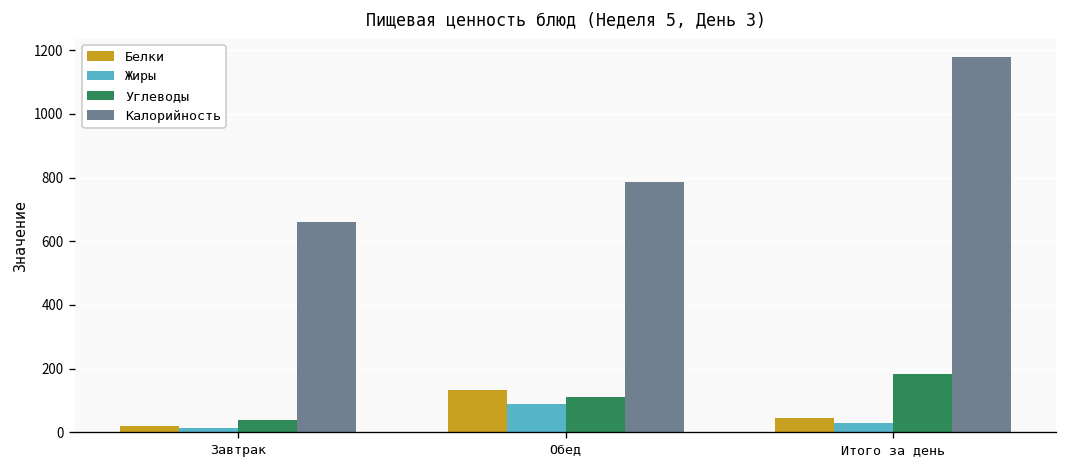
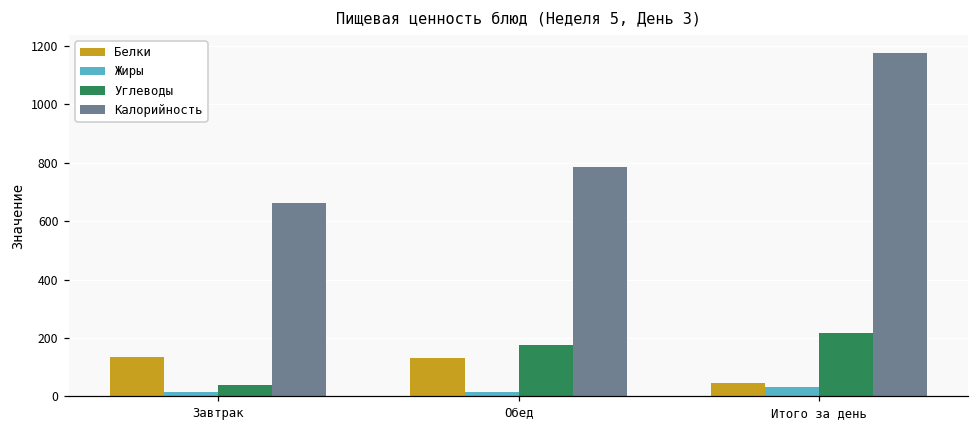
  {
    "Белки": {
-     "Завтрак": 20,
+     "Завтрак": 130,
      "Обед": 130,
      "Итого за день": 50
    },
    "Жиры": {
      "Завтрак": 10,
-     "Обед": 90,
+     "Обед": 20,
      "Итого за день": 30
    },
    "Углеводы": {
      "Завтрак": 40,
-     "Обед": 110,
-     "Итого за день": 180
+     "Обед": 170,
+     "Итого за день": 220
    },
    "Калорийность": {
      "Завтрак": 660,
      "Обед": 790,
      "Итого за день": 1180
    }
  }
